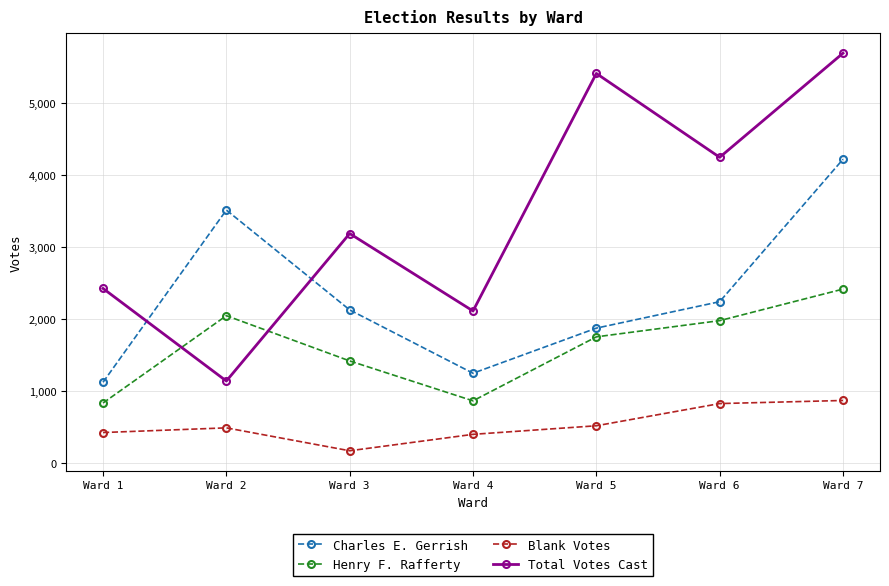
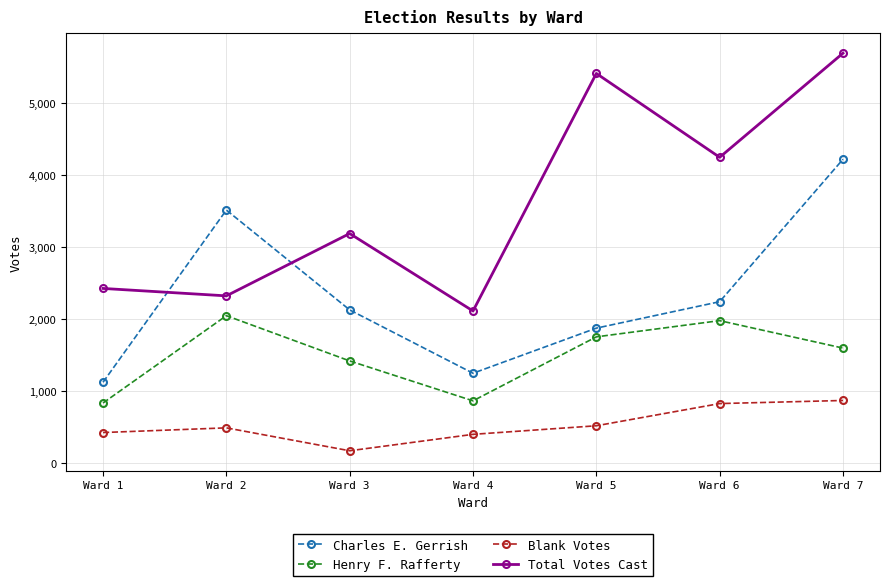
  {
    "Charles E. Gerrish": {
      "Ward 1": "1,100",
      "Ward 2": "3,500",
      "Ward 3": "2,100",
      "Ward 4": "1,200",
      "Ward 5": "1,900",
      "Ward 6": "2,200",
      "Ward 7": "4,200"
    },
    "Henry F. Rafferty": {
      "Ward 1": "800",
      "Ward 2": "2,000",
      "Ward 3": "1,400",
      "Ward 4": "900",
      "Ward 5": "1,800",
      "Ward 6": "2,000",
-     "Ward 7": "2,400"
+     "Ward 7": "1,600"
    },
    "Blank Votes": {
      "Ward 1": "400",
      "Ward 2": "500",
      "Ward 3": "200",
      "Ward 4": "400",
      "Ward 5": "500",
      "Ward 6": "800",
      "Ward 7": "900"
    },
    "Total Votes Cast": {
      "Ward 1": "2,400",
-     "Ward 2": "1,100",
+     "Ward 2": "2,300",
      "Ward 3": "3,200",
      "Ward 4": "2,100",
      "Ward 5": "5,400",
      "Ward 6": "4,200",
      "Ward 7": "5,700"
    }
  }
